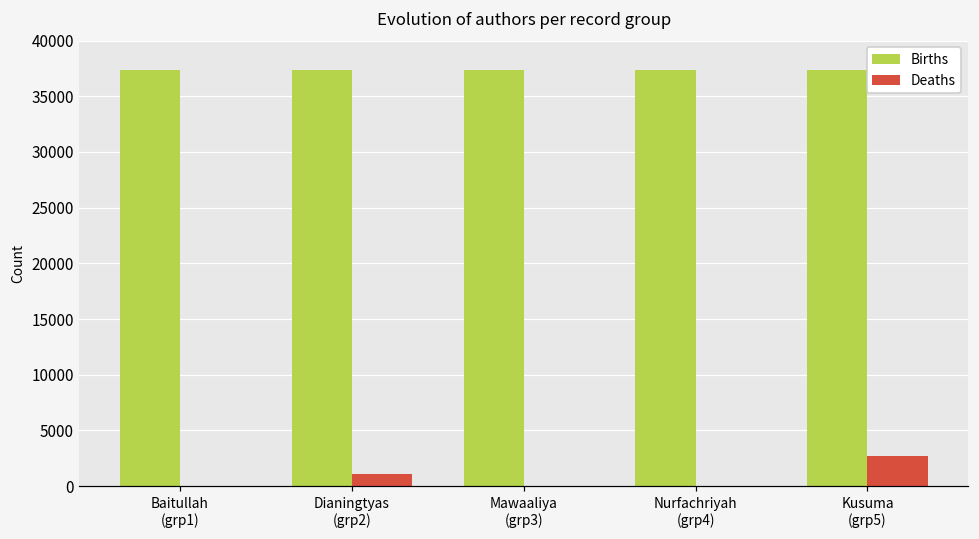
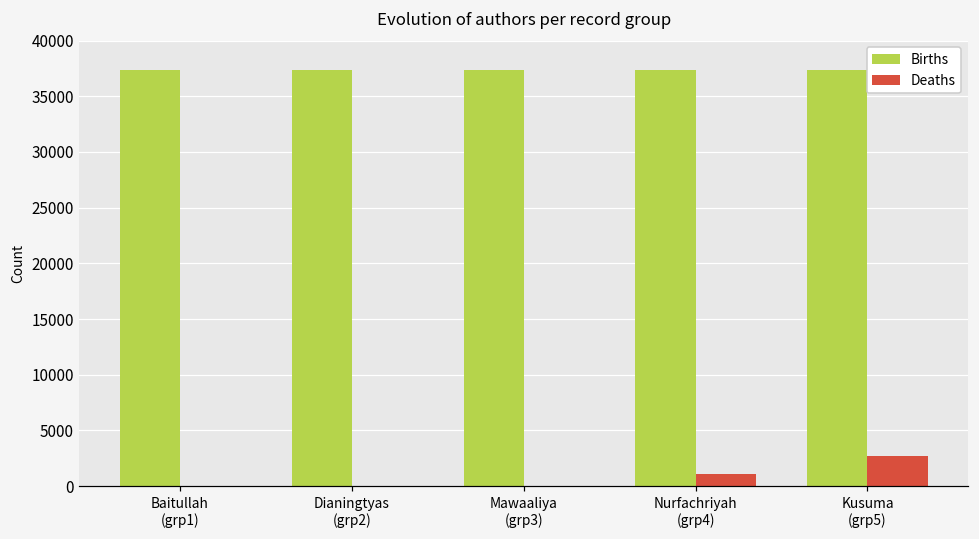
  {
    "Births": {
      "Baitullah (grp1)": 37400,
      "Dianingtyas (grp2)": 37400,
      "Mawaaliya (grp3)": 37400,
      "Nurfachriyah (grp4)": 37400,
      "Kusuma (grp5)": 37400
    },
    "Deaths": {
-     "Dianingtyas (grp2)": 1100,
-     "Nurfachriyah (grp4)": 0,
+     "Dianingtyas (grp2)": 0,
+     "Nurfachriyah (grp4)": 1100,
      "Kusuma (grp5)": 2700
    }
  }
